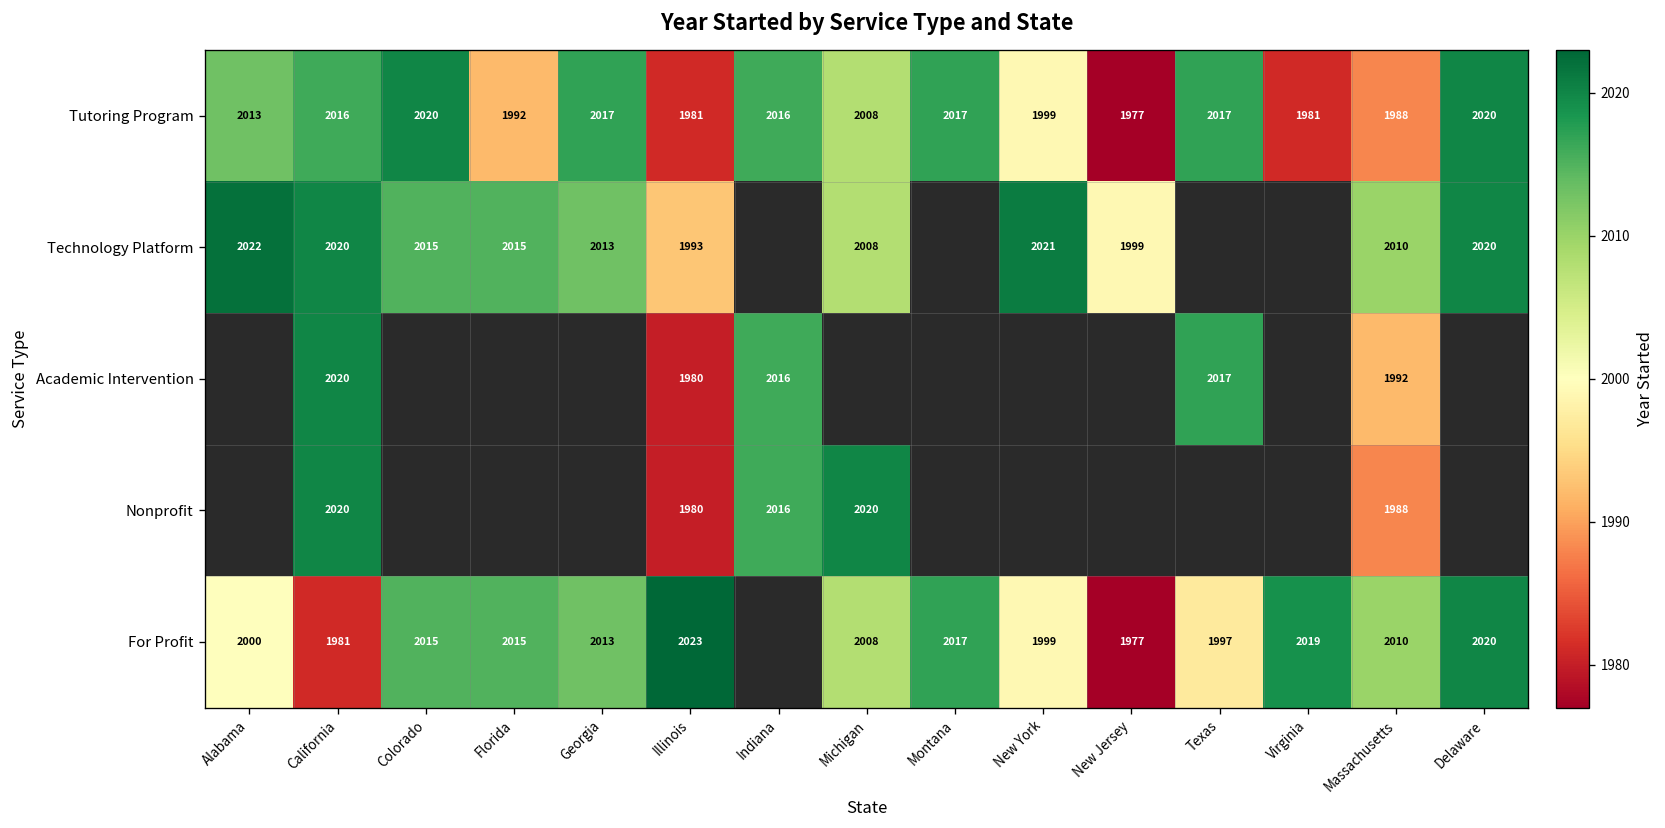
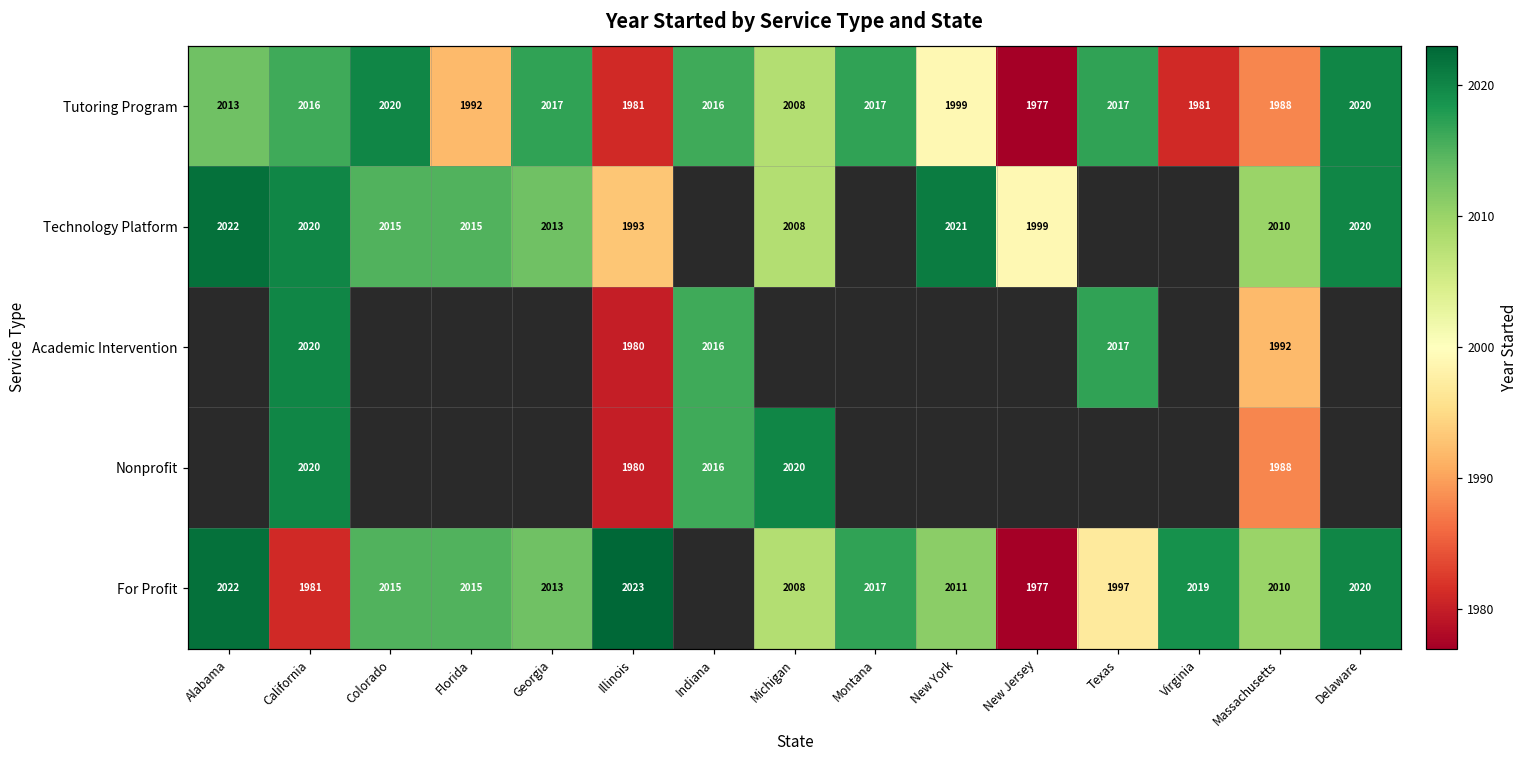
  {
    "Tutoring Program": {
      "Alabama": 2013,
      "California": 2016,
      "Colorado": 2020,
      "Florida": 1992,
      "Georgia": 2017,
      "Illinois": 1981,
      "Indiana": 2016,
      "Michigan": 2008,
      "Montana": 2017,
      "New York": 1999,
      "New Jersey": 1977,
      "Texas": 2017,
      "Virginia": 1981,
      "Massachusetts": 1988,
      "Delaware": 2020
    },
    "Technology Platform": {
      "Alabama": 2022,
      "California": 2020,
      "Colorado": 2015,
      "Florida": 2015,
      "Georgia": 2013,
      "Illinois": 1993,
      "Michigan": 2008,
      "New York": 2021,
      "New Jersey": 1999,
      "Massachusetts": 2010,
      "Delaware": 2020
    },
    "Academic Intervention": {
      "California": 2020,
      "Illinois": 1980,
      "Indiana": 2016,
      "Texas": 2017,
      "Massachusetts": 1992
    },
    "Nonprofit": {
      "California": 2020,
      "Illinois": 1980,
      "Indiana": 2016,
      "Michigan": 2020,
      "Massachusetts": 1988
    },
    "For Profit": {
-     "Alabama": 2000,
+     "Alabama": 2022,
      "California": 1981,
      "Colorado": 2015,
      "Florida": 2015,
      "Georgia": 2013,
      "Illinois": 2023,
      "Michigan": 2008,
      "Montana": 2017,
-     "New York": 1999,
+     "New York": 2011,
      "New Jersey": 1977,
      "Texas": 1997,
      "Virginia": 2019,
      "Massachusetts": 2010,
      "Delaware": 2020
    }
  }
